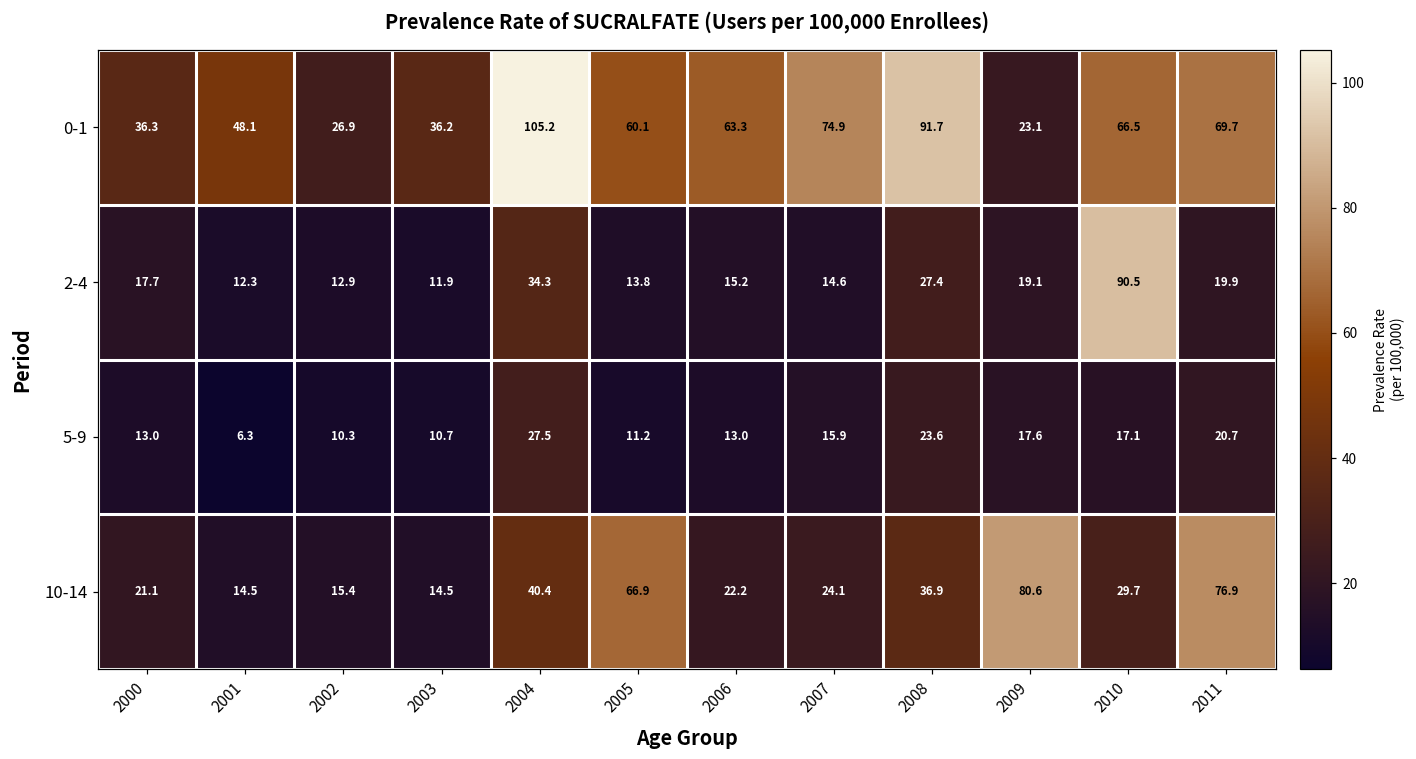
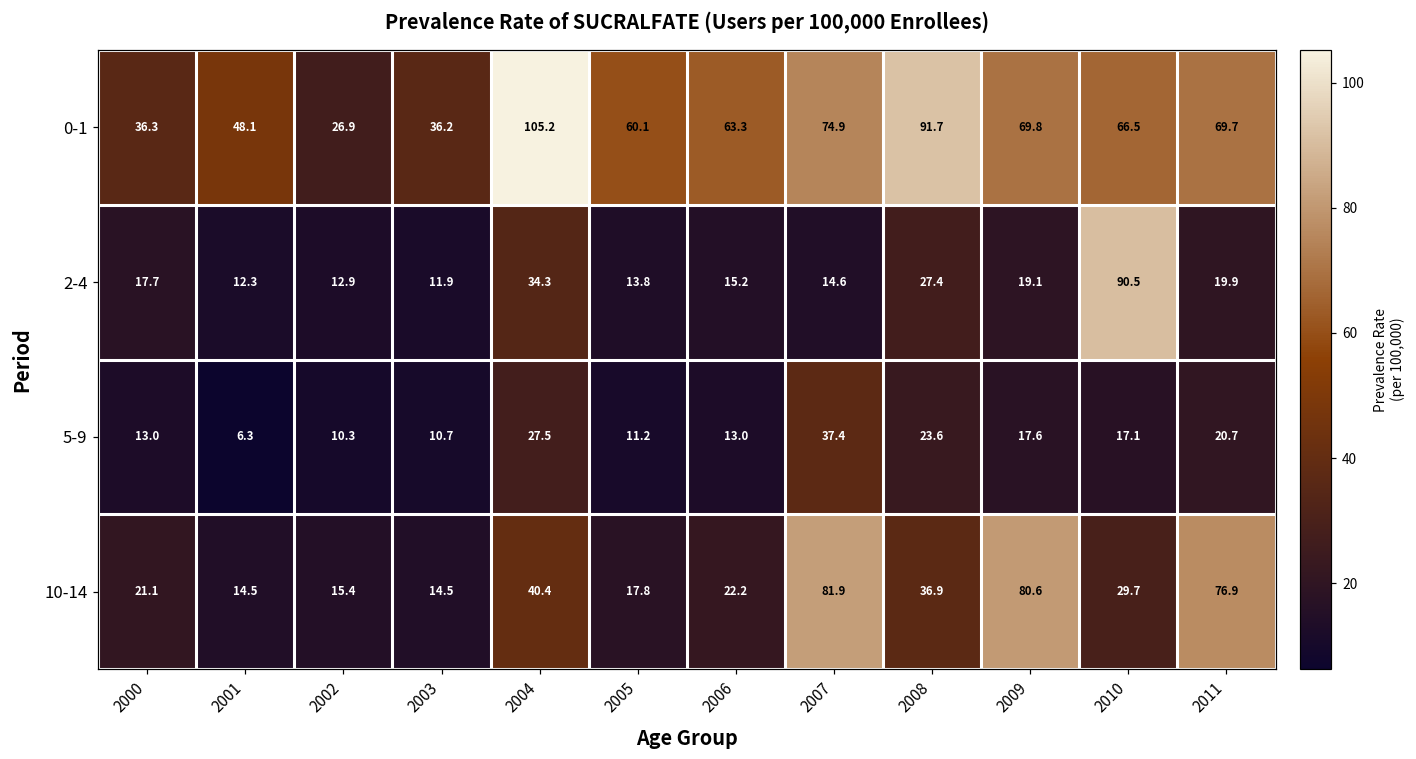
  {
    "0-1": {
      "2000": 36.3,
      "2001": 48.1,
      "2002": 26.9,
      "2003": 36.2,
      "2004": 105.2,
      "2005": 60.1,
      "2006": 63.3,
      "2007": 74.9,
      "2008": 91.7,
-     "2009": 23.1,
+     "2009": 69.8,
      "2010": 66.5,
      "2011": 69.7
    },
    "2-4": {
      "2000": 17.7,
      "2001": 12.3,
      "2002": 12.9,
      "2003": 11.9,
      "2004": 34.3,
      "2005": 13.8,
      "2006": 15.2,
      "2007": 14.6,
      "2008": 27.4,
      "2009": 19.1,
      "2010": 90.5,
      "2011": 19.9
    },
    "5-9": {
      "2000": 13.0,
      "2001": 6.3,
      "2002": 10.3,
      "2003": 10.7,
      "2004": 27.5,
      "2005": 11.2,
      "2006": 13.0,
-     "2007": 15.9,
+     "2007": 37.4,
      "2008": 23.6,
      "2009": 17.6,
      "2010": 17.1,
      "2011": 20.7
    },
    "10-14": {
      "2000": 21.1,
      "2001": 14.5,
      "2002": 15.4,
      "2003": 14.5,
      "2004": 40.4,
-     "2005": 66.9,
+     "2005": 17.8,
      "2006": 22.2,
-     "2007": 24.1,
+     "2007": 81.9,
      "2008": 36.9,
      "2009": 80.6,
      "2010": 29.7,
      "2011": 76.9
    }
  }
